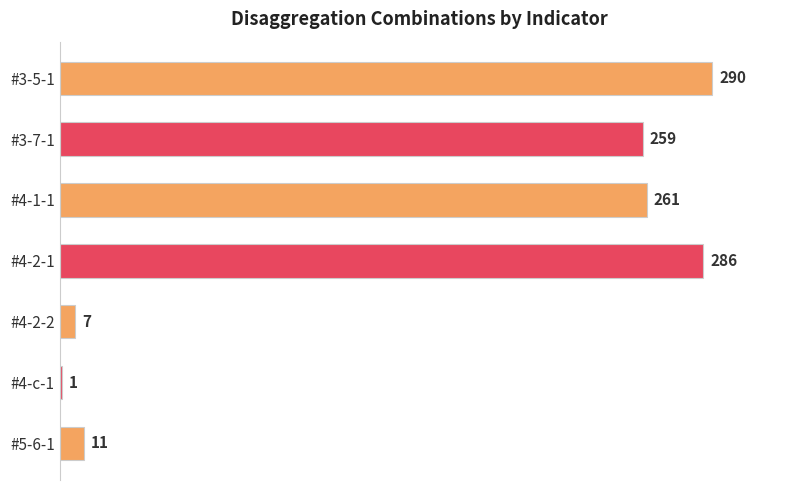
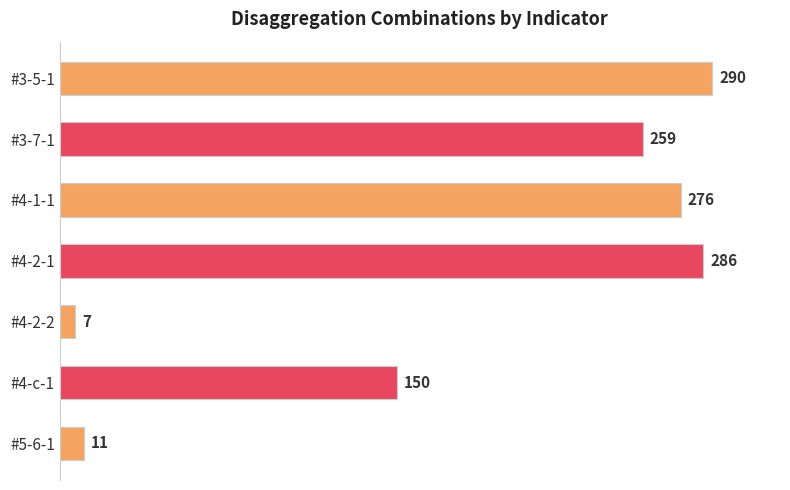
  {
    "#3-5-1": 290,
    "#3-7-1": 259,
-   "#4-1-1": 261,
+   "#4-1-1": 276,
    "#4-2-1": 286,
    "#4-2-2": 7,
-   "#4-c-1": 1,
+   "#4-c-1": 150,
    "#5-6-1": 11
  }
